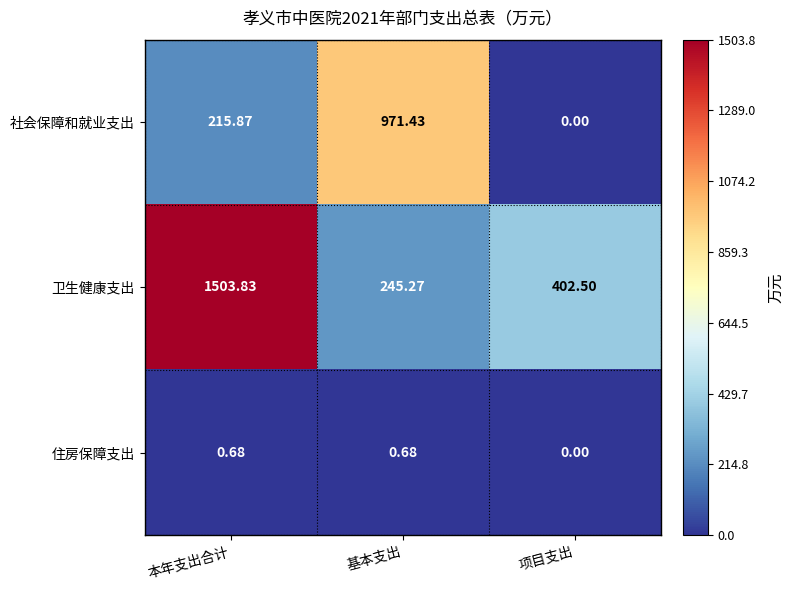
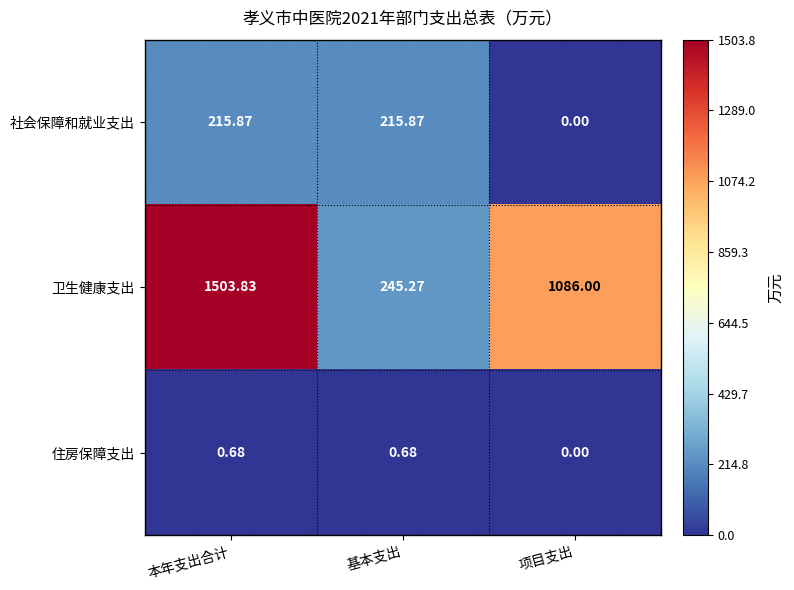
  {
    "社会保障和就业支出": {
      "本年支出合计": 215.87,
-     "基本支出": 971.43,
+     "基本支出": 215.87,
      "项目支出": 0.00
    },
    "卫生健康支出": {
      "本年支出合计": 1503.83,
      "基本支出": 245.27,
-     "项目支出": 402.50
+     "项目支出": 1086.00
    },
    "住房保障支出": {
      "本年支出合计": 0.68,
      "基本支出": 0.68,
      "项目支出": 0.00
    }
  }
